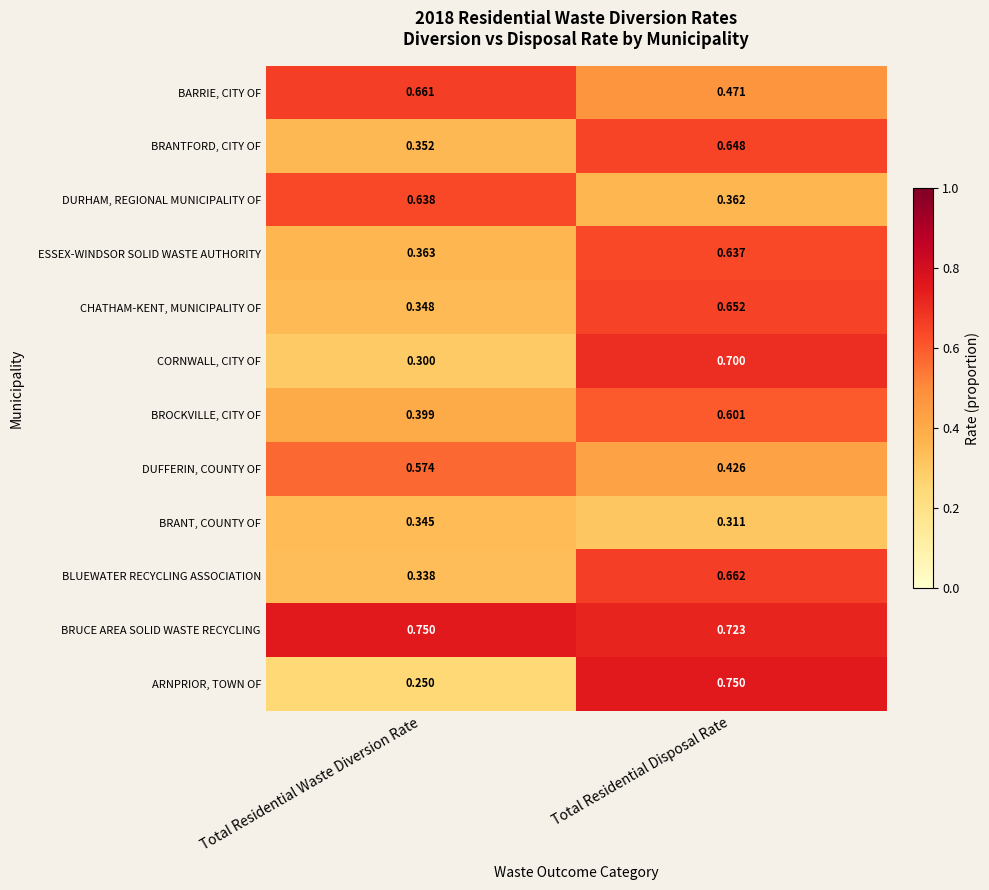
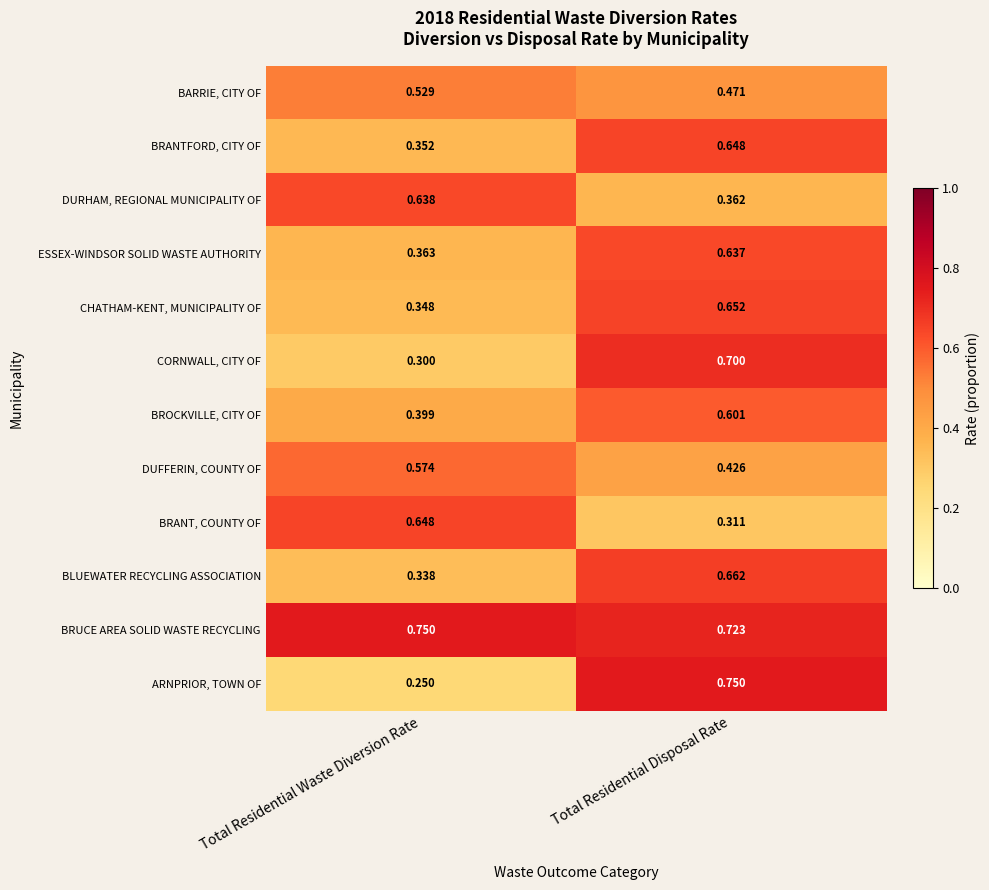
  {
    "BARRIE, CITY OF": {
-     "Total Residential Waste Diversion Rate": 0.661,
+     "Total Residential Waste Diversion Rate": 0.529,
      "Total Residential Disposal Rate": 0.471
    },
    "BRANTFORD, CITY OF": {
      "Total Residential Waste Diversion Rate": 0.352,
      "Total Residential Disposal Rate": 0.648
    },
    "DURHAM, REGIONAL MUNICIPALITY OF": {
      "Total Residential Waste Diversion Rate": 0.638,
      "Total Residential Disposal Rate": 0.362
    },
    "ESSEX-WINDSOR SOLID WASTE AUTHORITY": {
      "Total Residential Waste Diversion Rate": 0.363,
      "Total Residential Disposal Rate": 0.637
    },
    "CHATHAM-KENT, MUNICIPALITY OF": {
      "Total Residential Waste Diversion Rate": 0.348,
      "Total Residential Disposal Rate": 0.652
    },
    "CORNWALL, CITY OF": {
      "Total Residential Waste Diversion Rate": 0.300,
      "Total Residential Disposal Rate": 0.700
    },
    "BROCKVILLE, CITY OF": {
      "Total Residential Waste Diversion Rate": 0.399,
      "Total Residential Disposal Rate": 0.601
    },
    "DUFFERIN, COUNTY OF": {
      "Total Residential Waste Diversion Rate": 0.574,
      "Total Residential Disposal Rate": 0.426
    },
    "BRANT, COUNTY OF": {
-     "Total Residential Waste Diversion Rate": 0.345,
+     "Total Residential Waste Diversion Rate": 0.648,
      "Total Residential Disposal Rate": 0.311
    },
    "BLUEWATER RECYCLING ASSOCIATION": {
      "Total Residential Waste Diversion Rate": 0.338,
      "Total Residential Disposal Rate": 0.662
    },
    "BRUCE AREA SOLID WASTE RECYCLING": {
      "Total Residential Waste Diversion Rate": 0.750,
      "Total Residential Disposal Rate": 0.723
    },
    "ARNPRIOR, TOWN OF": {
      "Total Residential Waste Diversion Rate": 0.250,
      "Total Residential Disposal Rate": 0.750
    }
  }
